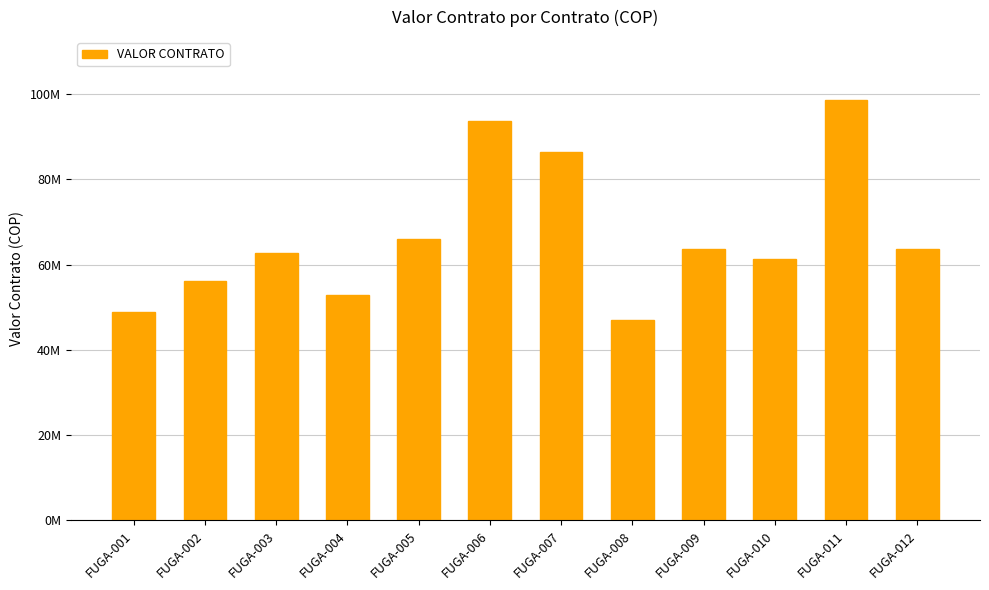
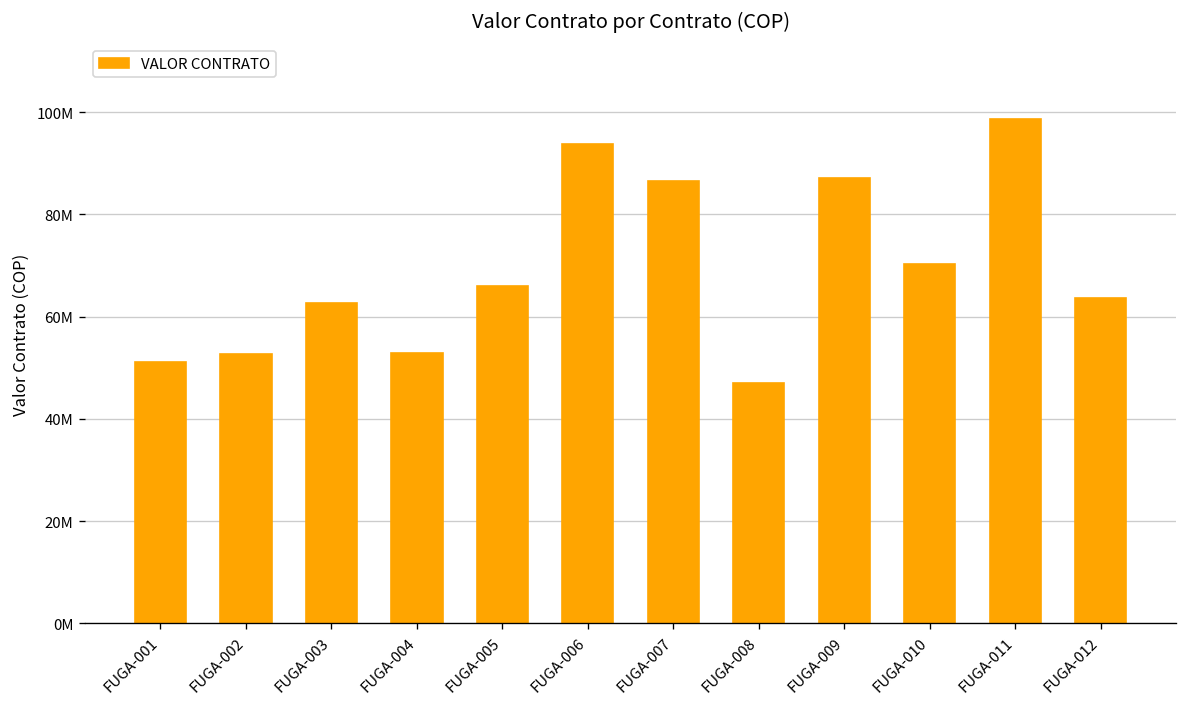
  {
-   "FUGA-001": 49000000,
-   "FUGA-002": 56000000,
+   "FUGA-001": 51000000,
+   "FUGA-002": 53000000,
    "FUGA-003": 63000000,
    "FUGA-004": 53000000,
    "FUGA-005": 66000000,
    "FUGA-006": 94000000,
    "FUGA-007": 87000000,
    "FUGA-008": 47000000,
-   "FUGA-009": 64000000,
-   "FUGA-010": 61000000,
+   "FUGA-009": 87000000,
+   "FUGA-010": 70000000,
    "FUGA-011": 99000000,
    "FUGA-012": 64000000
  }
